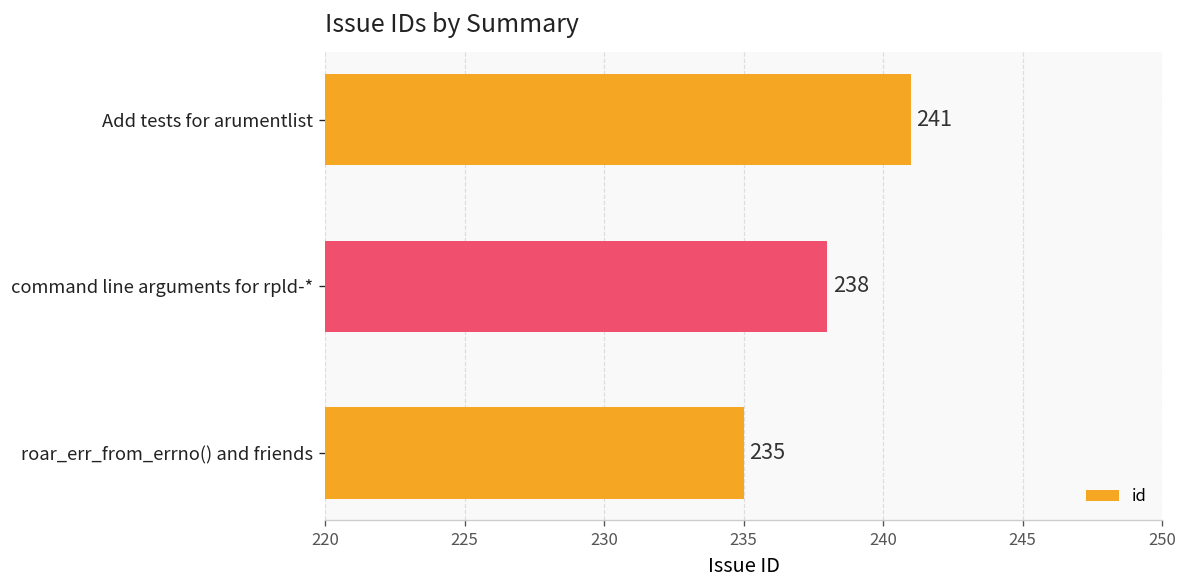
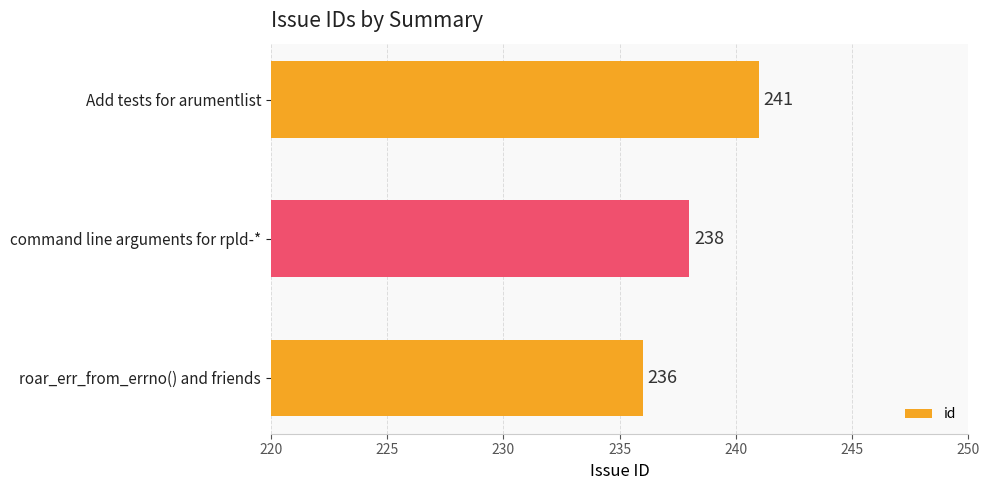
  {
    "Add tests for arumentlist": 241,
    "command line arguments for rpld-*": 238,
-   "roar_err_from_errno() and friends": 235
+   "roar_err_from_errno() and friends": 236
  }
